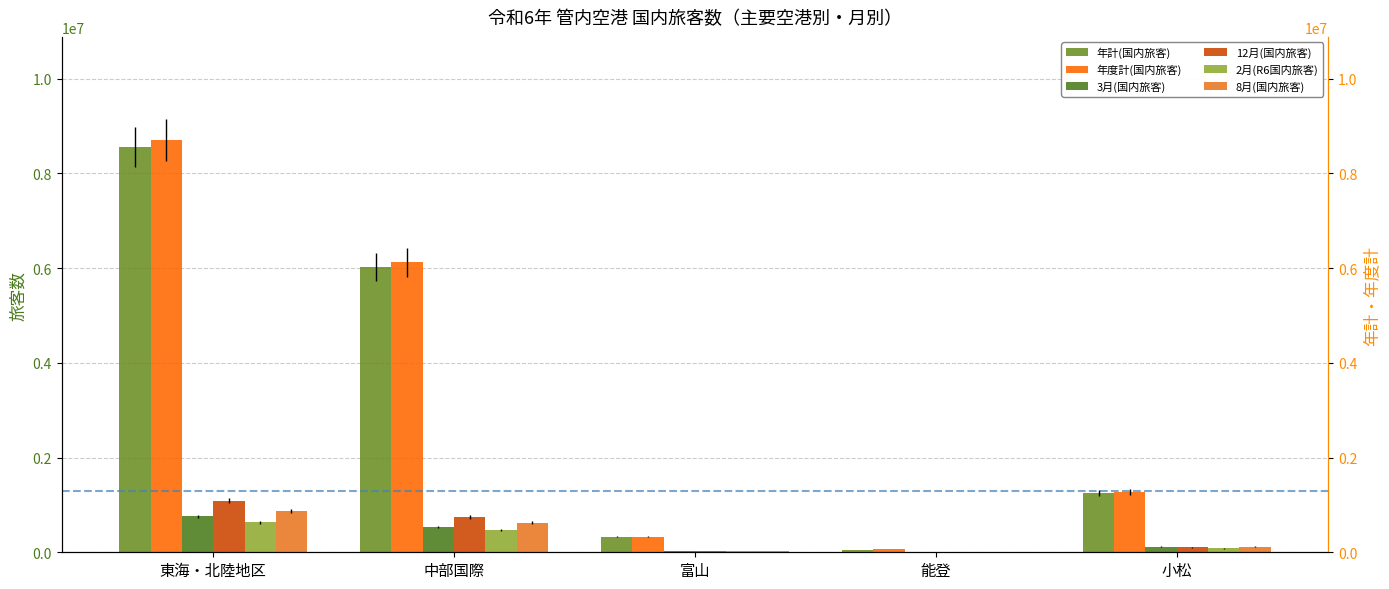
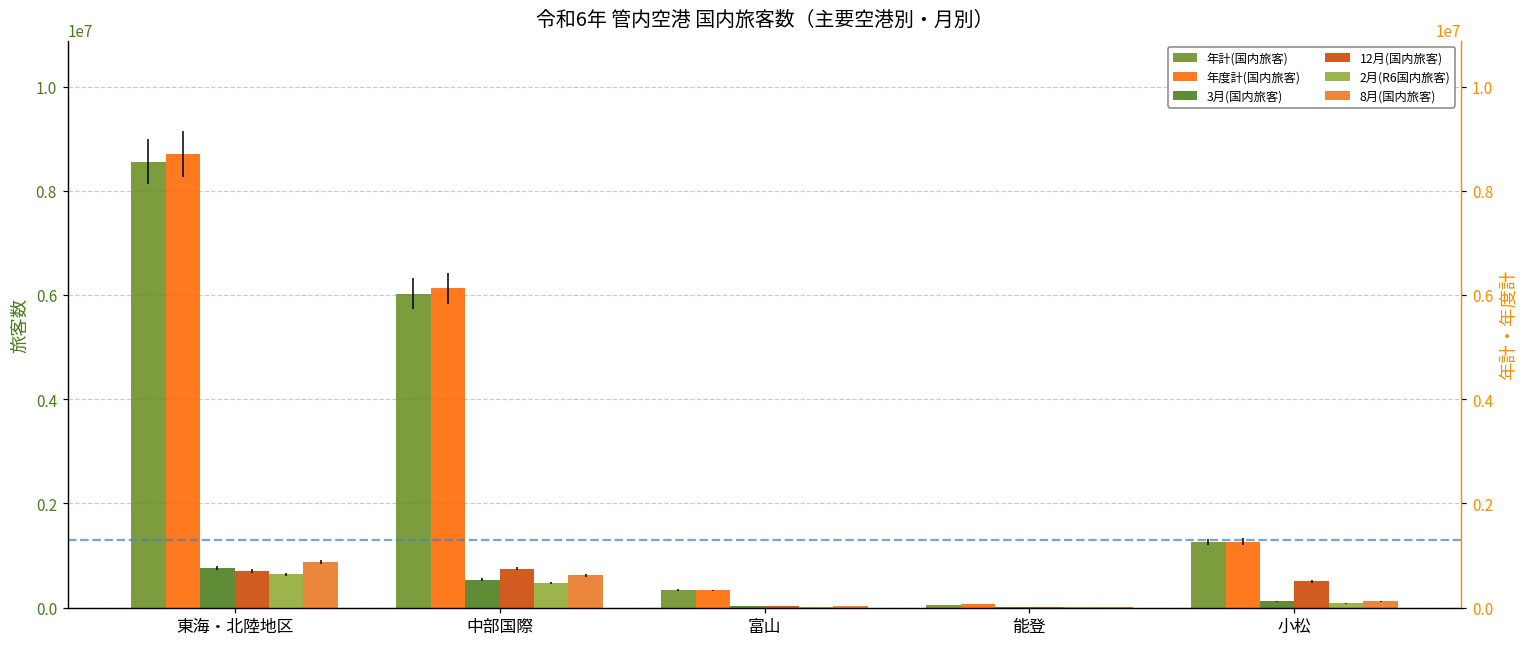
  {
    "12月(国内旅客)": {
-     "東海・北陸地区": 1100000,
+     "東海・北陸地区": 700000,
      "中部国際": 800000,
-     "小松": 100000
+     "小松": 500000
    }
  }
